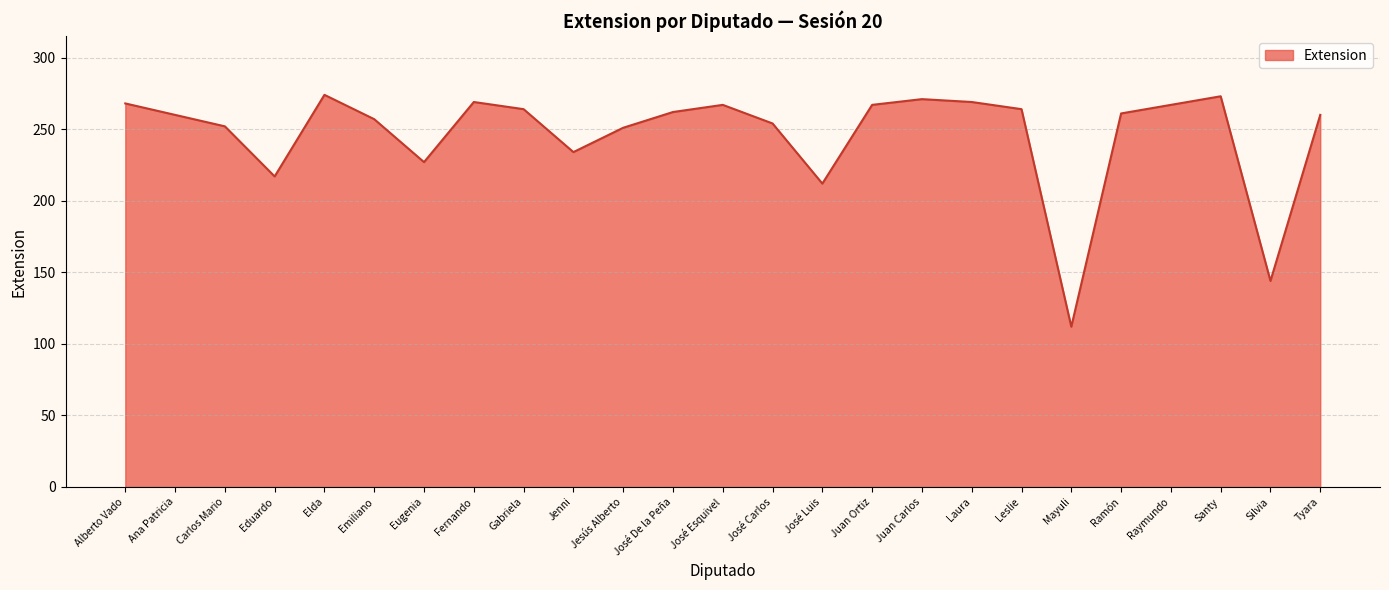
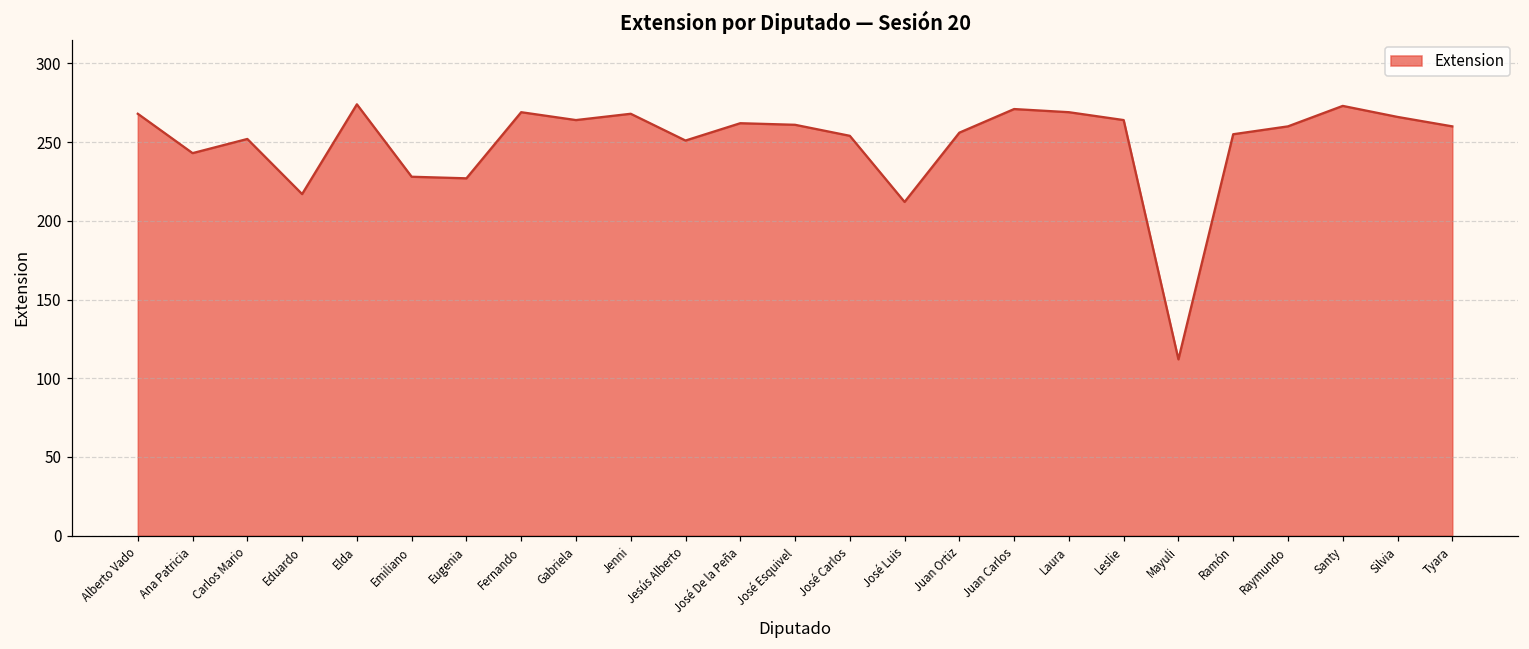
  {
    "Alberto Vado": 268,
-   "Ana Patricia": 260,
+   "Ana Patricia": 243,
    "Carlos Mario": 252,
    "Eduardo": 217,
    "Elda": 274,
-   "Emiliano": 257,
+   "Emiliano": 228,
    "Eugenia": 227,
    "Fernando": 269,
    "Gabriela": 264,
-   "Jenni": 234,
+   "Jenni": 268,
    "Jesús Alberto": 251,
    "José De la Peña": 262,
-   "José Esquivel": 267,
+   "José Esquivel": 261,
    "José Carlos": 254,
    "José Luis": 212,
-   "Juan Ortiz": 267,
+   "Juan Ortiz": 256,
    "Juan Carlos": 271,
    "Laura": 269,
    "Leslie": 264,
    "Mayuli": 112,
-   "Ramón": 261,
-   "Raymundo": 267,
+   "Ramón": 255,
+   "Raymundo": 260,
    "Santy": 273,
-   "Silvia": 144,
+   "Silvia": 266,
    "Tyara": 260
  }
